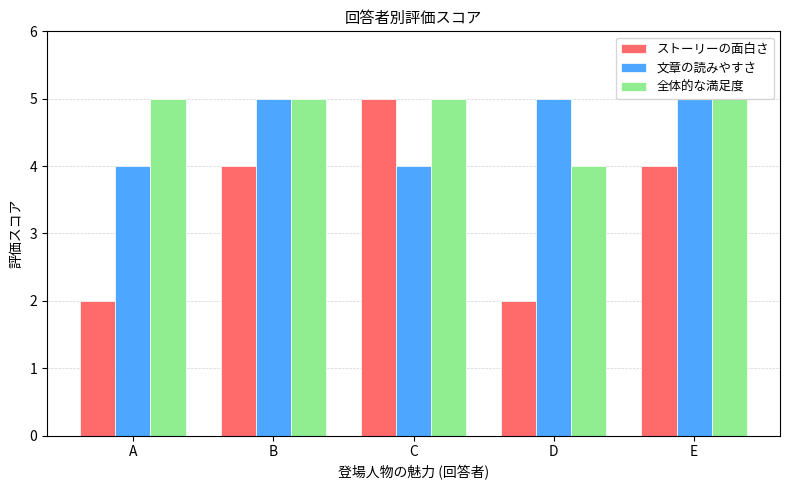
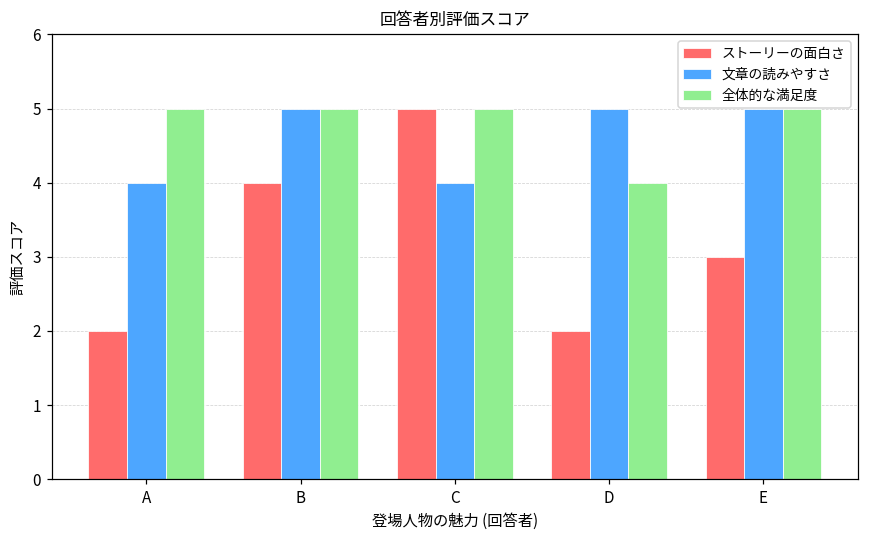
  {
    "ストーリーの面白さ": {
      "A": 2,
      "B": 4,
      "C": 5,
      "D": 2,
-     "E": 4
+     "E": 3
    },
    "文章の読みやすさ": {
      "A": 4,
      "B": 5,
      "C": 4,
      "D": 5
    },
    "全体的な満足度": {
      "A": 5,
      "B": 5,
      "C": 5,
      "D": 4
    }
  }
